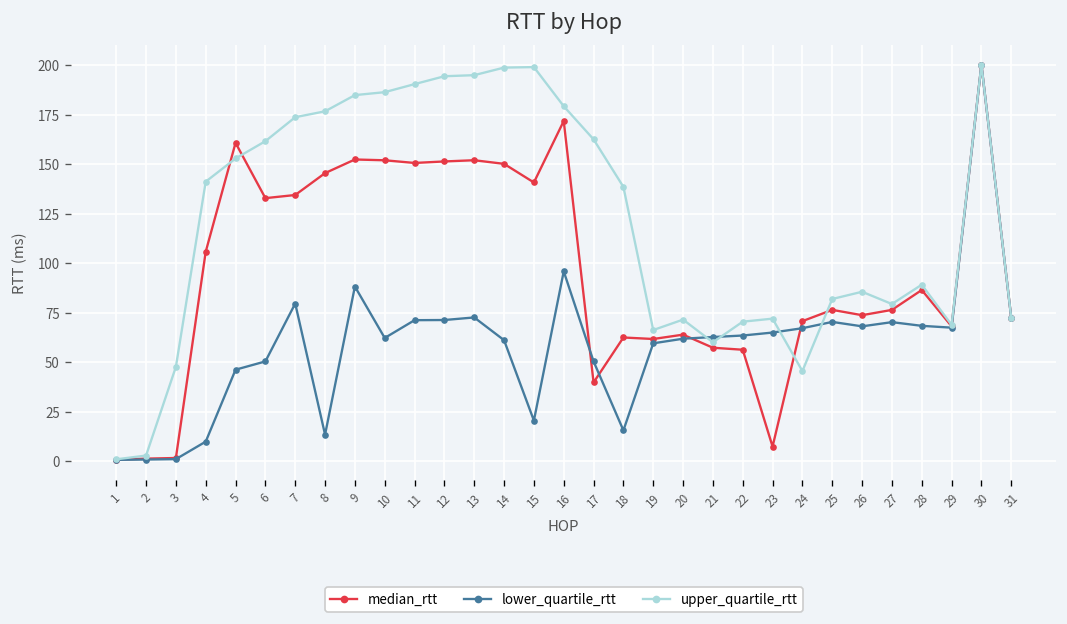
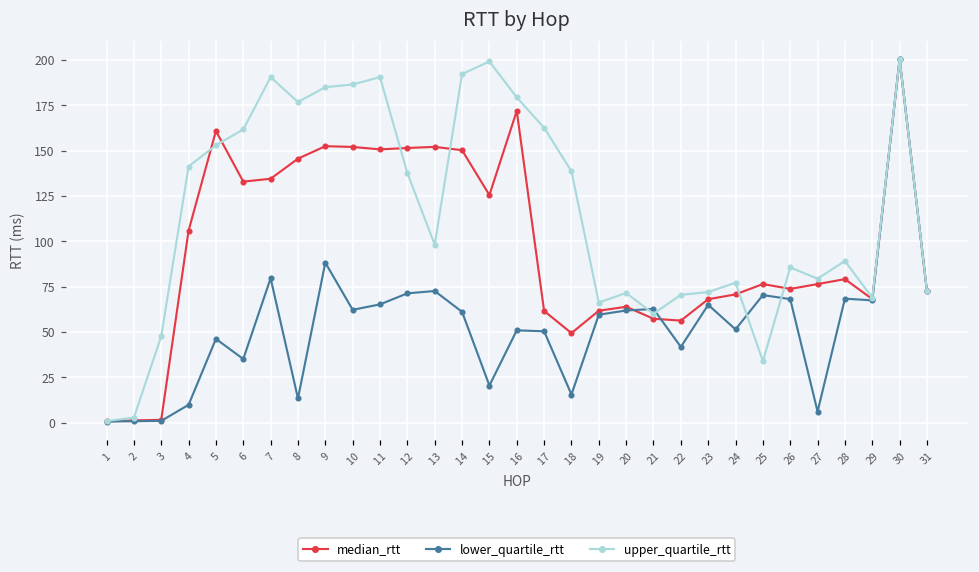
  {
    "median_rtt": {
      "4": 106,
      "5": 161,
      "6": 133,
      "7": 135,
      "8": 146,
      "9": 152,
      "10": 152,
      "11": 151,
      "12": 151,
      "13": 152,
      "14": 150,
-     "15": 141,
+     "15": 126,
      "16": 172,
-     "17": 40,
-     "18": 63,
+     "17": 62,
+     "18": 49,
      "19": 62,
      "20": 64,
      "21": 57,
      "22": 56,
-     "23": 7,
+     "23": 68,
      "24": 71,
      "25": 76,
      "26": 74,
      "27": 76,
-     "28": 86
+     "28": 79
    },
    "lower_quartile_rtt": {
      "4": 10,
      "5": 46,
-     "6": 50,
+     "6": 35,
      "7": 80,
      "8": 13,
      "9": 88,
      "10": 62,
-     "11": 71,
+     "11": 65,
      "12": 71,
      "13": 73,
      "14": 61,
      "15": 21,
-     "16": 96,
+     "16": 51,
      "17": 50,
      "18": 16,
      "19": 60,
      "20": 62,
      "21": 63,
-     "22": 64,
+     "22": 42,
      "23": 65,
-     "24": 67,
+     "24": 51,
      "25": 70,
      "26": 68,
-     "27": 70,
+     "27": 6,
      "28": 68
    },
    "upper_quartile_rtt": {
      "2": 3,
      "3": 48,
      "4": 141,
      "5": 153,
      "6": 162,
-     "7": 174,
+     "7": 190,
      "8": 177,
      "9": 185,
      "10": 186,
      "11": 191,
-     "12": 195,
-     "13": 195,
-     "14": 199,
+     "12": 138,
+     "13": 98,
+     "14": 192,
      "15": 199,
      "16": 179,
      "17": 163,
      "18": 139,
      "19": 66,
      "20": 72,
      "21": 60,
      "22": 70,
      "23": 72,
-     "24": 46,
-     "25": 82,
+     "24": 77,
+     "25": 34,
      "26": 86,
      "27": 79,
      "28": 89
    }
  }
